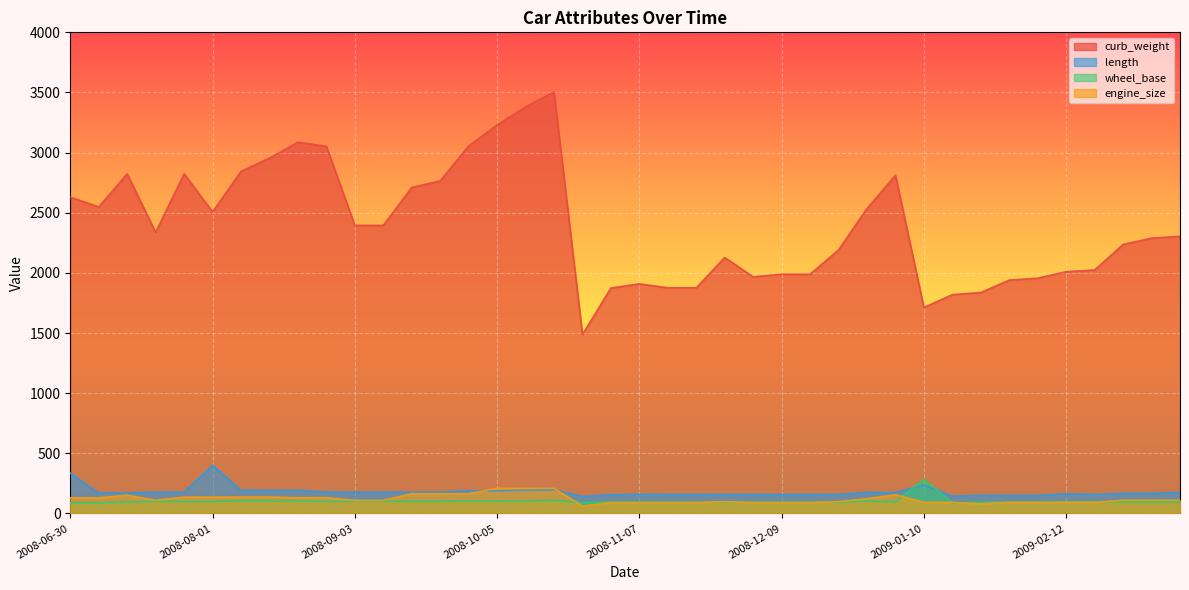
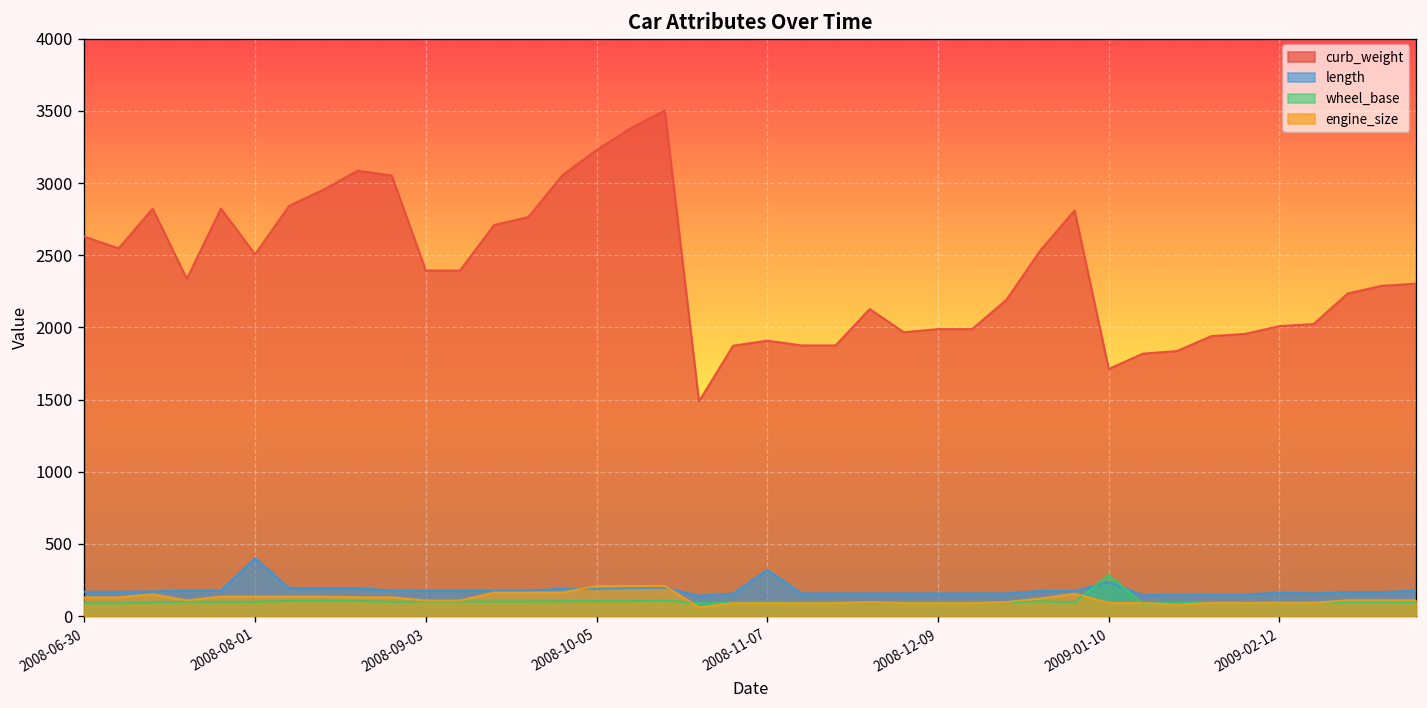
  {
    "curb_weight": {
      "2008-06-30": 2630,
      "2008-08-01": 2510,
      "2008-09-03": 2400,
      "2008-10-05": 3230,
      "2008-11-07": 1910,
      "2008-12-09": 1990,
      "2009-01-10": 1710,
      "2009-02-12": 2010
    },
    "length": {
-     "2008-06-30": 330,
+     "2008-06-30": 170,
      "2008-08-01": 400,
      "2008-09-03": 180,
-     "2008-11-07": 160,
+     "2008-11-07": 320,
      "2008-12-09": 160,
      "2009-01-10": 240,
      "2009-02-12": 160
    },
    "wheel_base": {
      "2008-06-30": 90,
      "2008-08-01": 100,
      "2008-10-05": 100,
      "2009-01-10": 280
    },
    "engine_size": {
      "2008-06-30": 130,
      "2008-08-01": 140,
      "2009-01-10": 90
    }
  }
